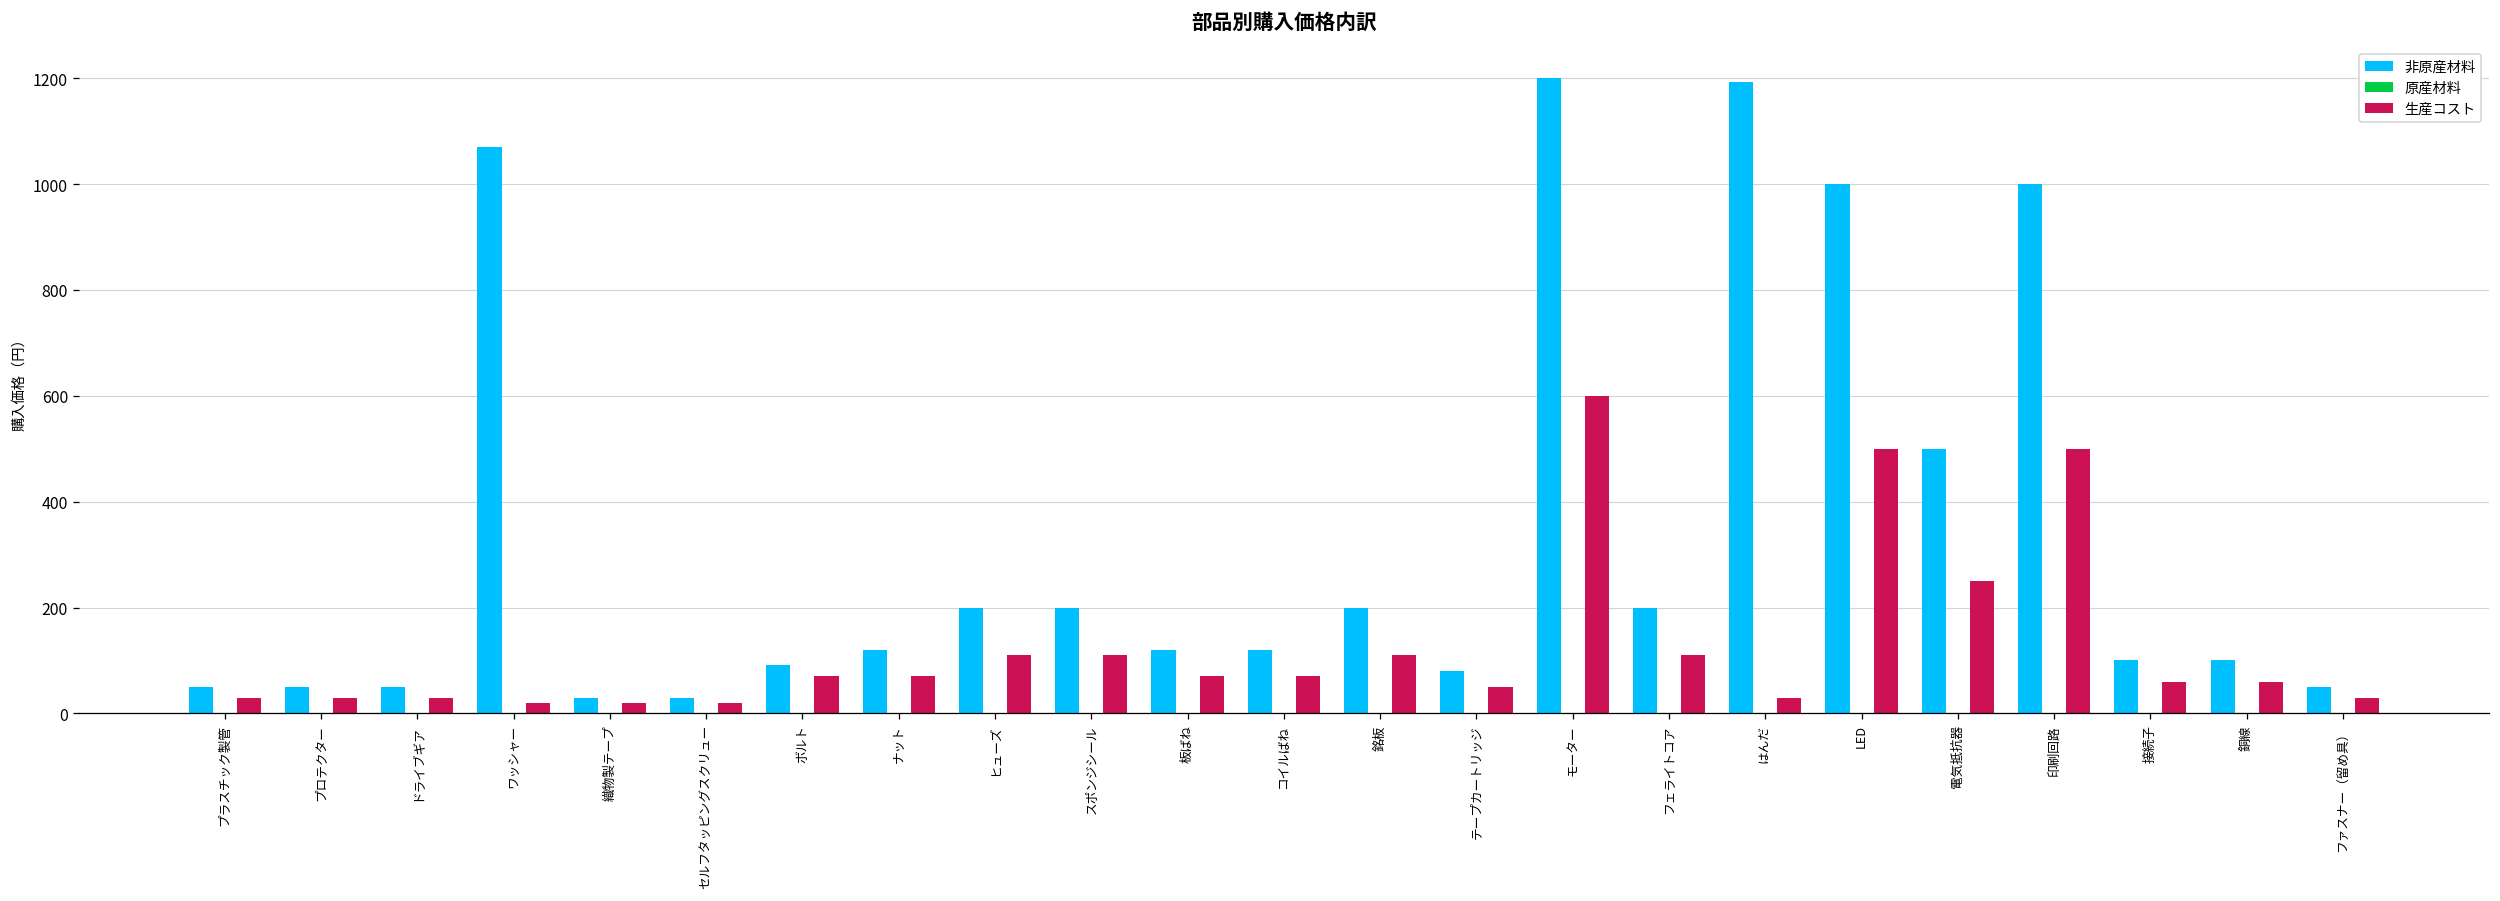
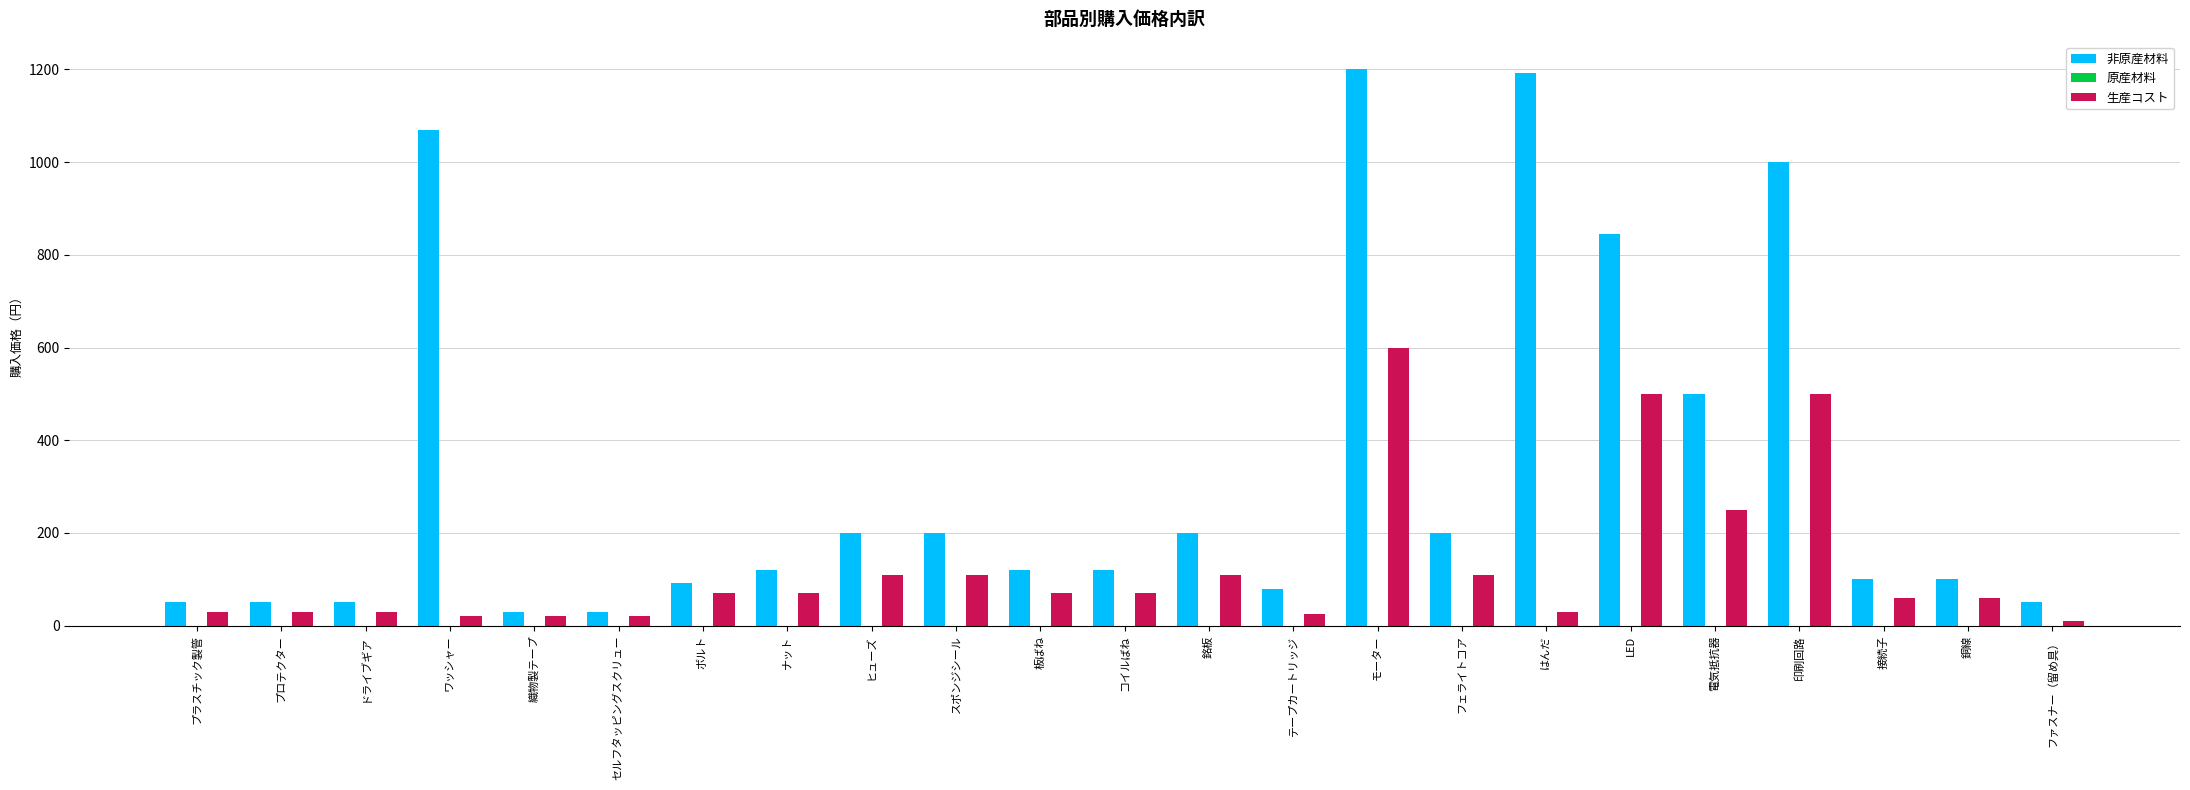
  {
    "非原産材料": {
      "プラスチック製管": 50,
      "プロテクター": 50,
      "ドライブギア": 50,
      "ワッシャー": 1070,
      "織物製テープ": 30,
      "セルフタッピングスクリュー": 30,
      "ボルト": 90,
      "ナット": 120,
      "ヒューズ": 200,
      "スポンジシール": 200,
      "板ばね": 120,
      "コイルばね": 120,
      "銘板": 200,
      "テープカートリッジ": 80,
      "モーター": 1200,
      "フェライトコア": 200,
      "はんだ": 1190,
-     "LED": 1000,
+     "LED": 850,
      "電気抵抗器": 500,
      "印刷回路": 1000,
      "接続子": 100,
      "銅線": 100,
      "ファスナー（留め具）": 50
    },
    "原産材料": {
      "プラスチック製管": 0,
      "プロテクター": 0,
      "ドライブギア": 0,
      "ワッシャー": 0,
      "織物製テープ": 0,
      "セルフタッピングスクリュー": 0,
      "ボルト": 0,
      "ナット": 0,
      "ヒューズ": 0,
      "スポンジシール": 0,
      "板ばね": 0,
      "コイルばね": 0,
      "銘板": 0,
      "テープカートリッジ": 0,
      "モーター": 0,
      "フェライトコア": 0,
      "はんだ": 0,
      "LED": 0,
      "電気抵抗器": 0,
      "印刷回路": 0,
      "接続子": 0,
      "銅線": 0,
      "ファスナー（留め具）": 0
    },
    "生産コスト": {
      "プラスチック製管": 30,
      "プロテクター": 30,
      "ドライブギア": 30,
      "ワッシャー": 20,
      "織物製テープ": 20,
      "セルフタッピングスクリュー": 20,
      "ボルト": 70,
      "ナット": 70,
      "ヒューズ": 110,
      "スポンジシール": 110,
      "板ばね": 70,
      "コイルばね": 70,
      "銘板": 110,
-     "テープカートリッジ": 50,
+     "テープカートリッジ": 30,
      "モーター": 600,
      "フェライトコア": 110,
      "はんだ": 30,
      "LED": 500,
      "電気抵抗器": 250,
      "印刷回路": 500,
      "接続子": 60,
      "銅線": 60,
-     "ファスナー（留め具）": 30
+     "ファスナー（留め具）": 10
    }
  }
